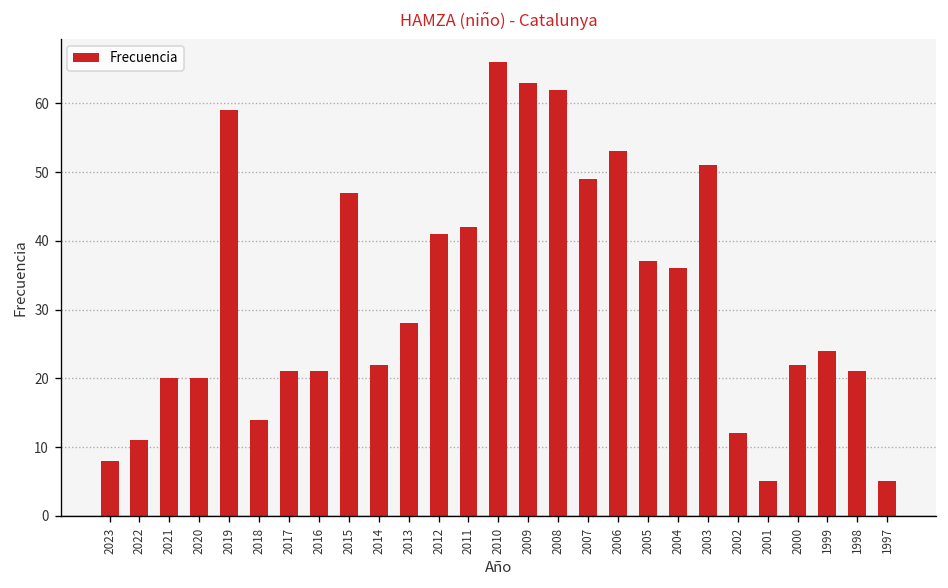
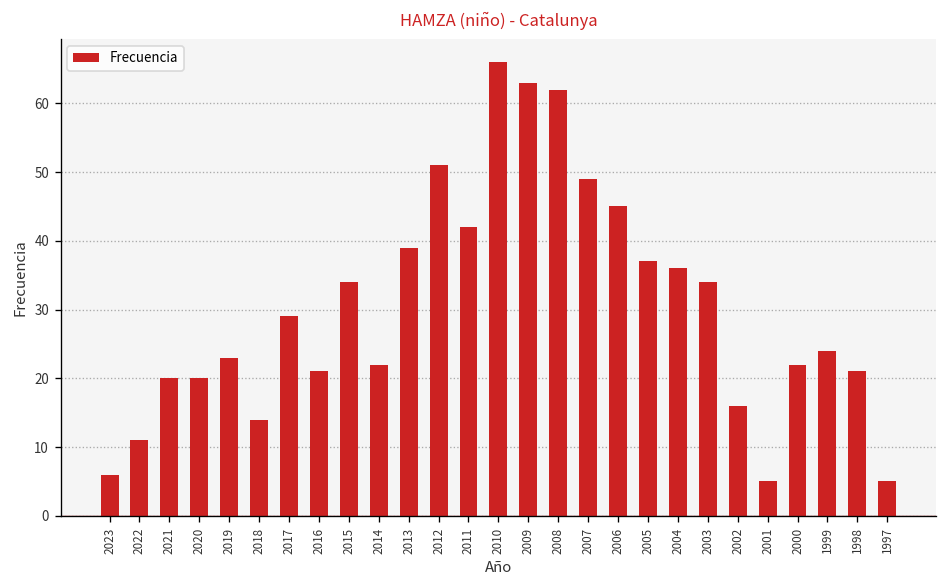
  {
-   "2023": 8,
+   "2023": 6,
    "2022": 11,
    "2021": 20,
    "2020": 20,
-   "2019": 59,
+   "2019": 23,
    "2018": 14,
-   "2017": 21,
+   "2017": 29,
    "2016": 21,
-   "2015": 47,
+   "2015": 34,
    "2014": 22,
-   "2013": 28,
-   "2012": 41,
+   "2013": 39,
+   "2012": 51,
    "2011": 42,
    "2010": 66,
    "2009": 63,
    "2008": 62,
    "2007": 49,
-   "2006": 53,
+   "2006": 45,
    "2005": 37,
    "2004": 36,
-   "2003": 51,
-   "2002": 12,
+   "2003": 34,
+   "2002": 16,
    "2001": 5,
    "2000": 22,
    "1999": 24,
    "1998": 21,
    "1997": 5
  }
